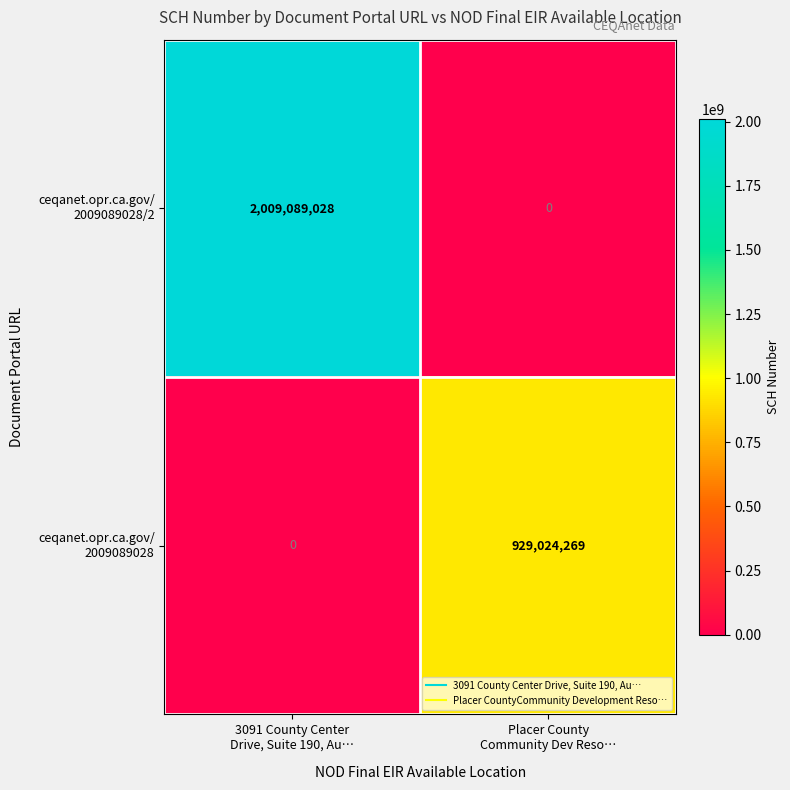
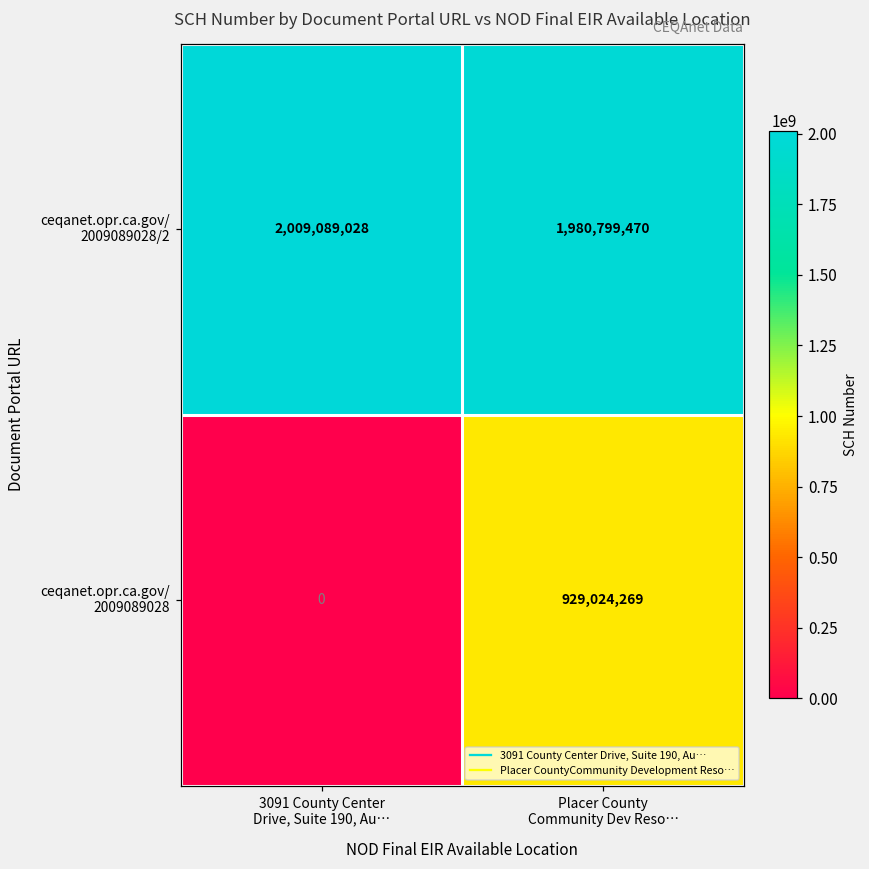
  {
    "ceqanet.opr.ca.gov/ 2009089028/2": {
      "3091 County Center Drive, Suite 190, Au…": "2,009,089,028",
-     "Placer County Community Dev Reso…": "0"
+     "Placer County Community Dev Reso…": "1,980,799,470"
    },
    "ceqanet.opr.ca.gov/ 2009089028": {
      "3091 County Center Drive, Suite 190, Au…": "0",
      "Placer County Community Dev Reso…": "929,024,269"
    }
  }
